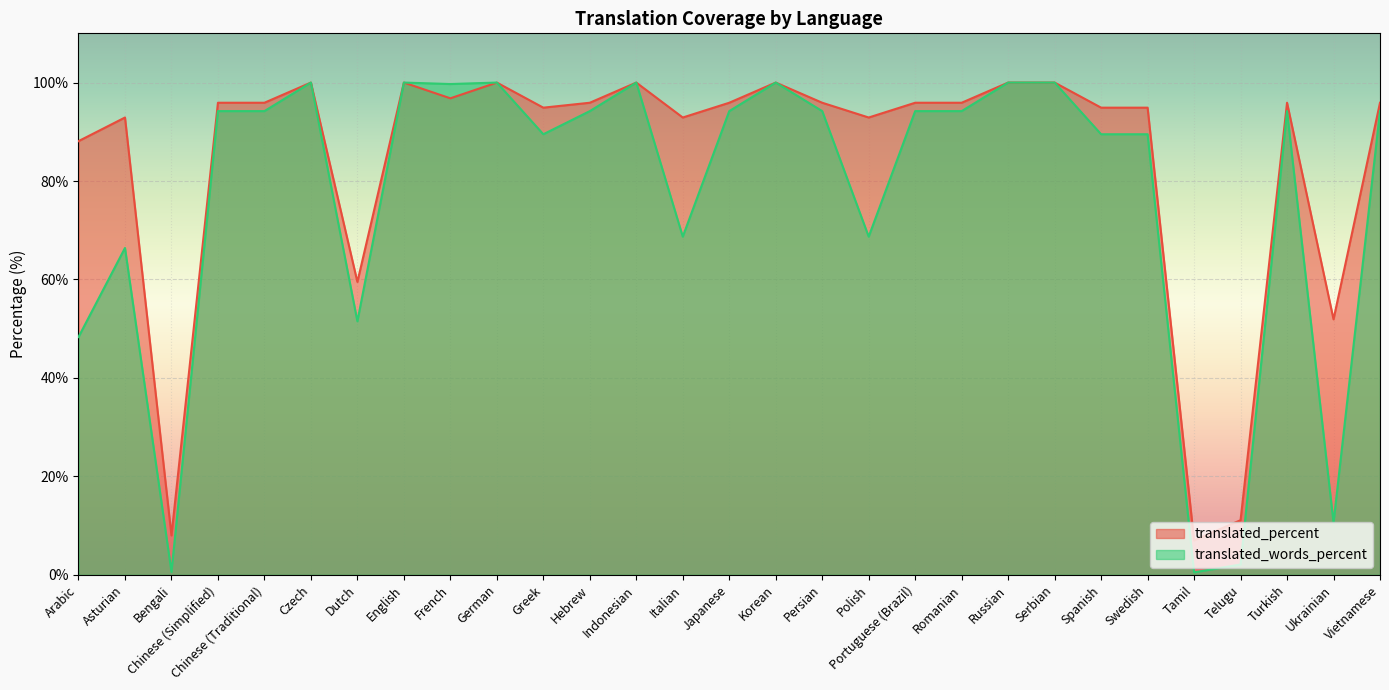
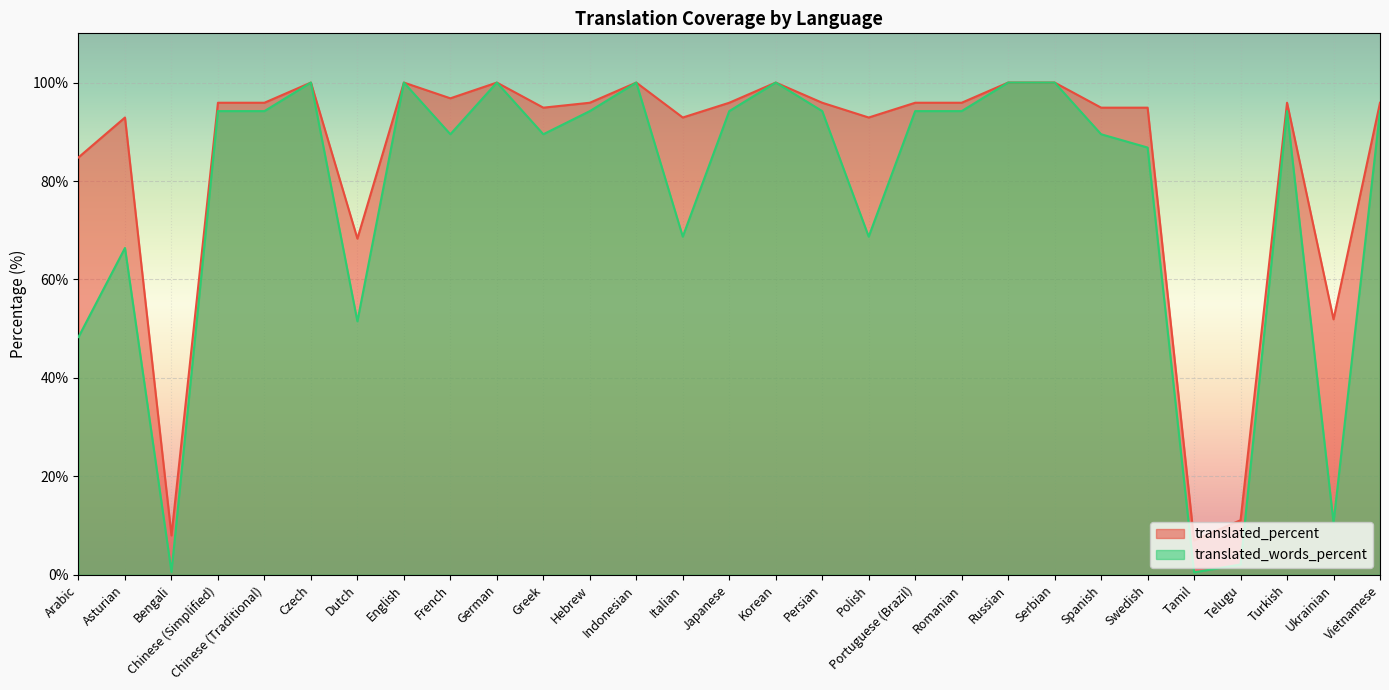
  {
    "translated_percent": {
-     "Arabic": "88%",
+     "Arabic": "85%",
      "Asturian": "93%",
      "Bengali": "8%",
      "Chinese (Simplified)": "96%",
      "Chinese (Traditional)": "96%",
-     "Dutch": "60%",
+     "Dutch": "68%",
      "French": "97%",
      "Greek": "95%",
      "Hebrew": "96%",
      "Italian": "93%",
      "Japanese": "96%",
      "Persian": "96%",
      "Polish": "93%",
      "Portuguese (Brazil)": "96%",
      "Romanian": "96%",
      "Spanish": "95%",
      "Swedish": "95%",
      "Telugu": "11%",
      "Turkish": "96%",
      "Ukrainian": "52%",
      "Vietnamese": "96%"
    },
    "translated_words_percent": {
      "Arabic": "48%",
      "Asturian": "66%",
      "Bengali": "1%",
      "Chinese (Simplified)": "94%",
      "Chinese (Traditional)": "94%",
      "Dutch": "52%",
-     "French": "100%",
+     "French": "90%",
      "Greek": "90%",
      "Hebrew": "94%",
      "Italian": "69%",
      "Japanese": "94%",
      "Persian": "94%",
      "Polish": "69%",
      "Portuguese (Brazil)": "94%",
      "Romanian": "94%",
      "Spanish": "90%",
-     "Swedish": "90%",
+     "Swedish": "87%",
      "Tamil": "1%",
      "Turkish": "94%",
      "Vietnamese": "94%"
    }
  }
